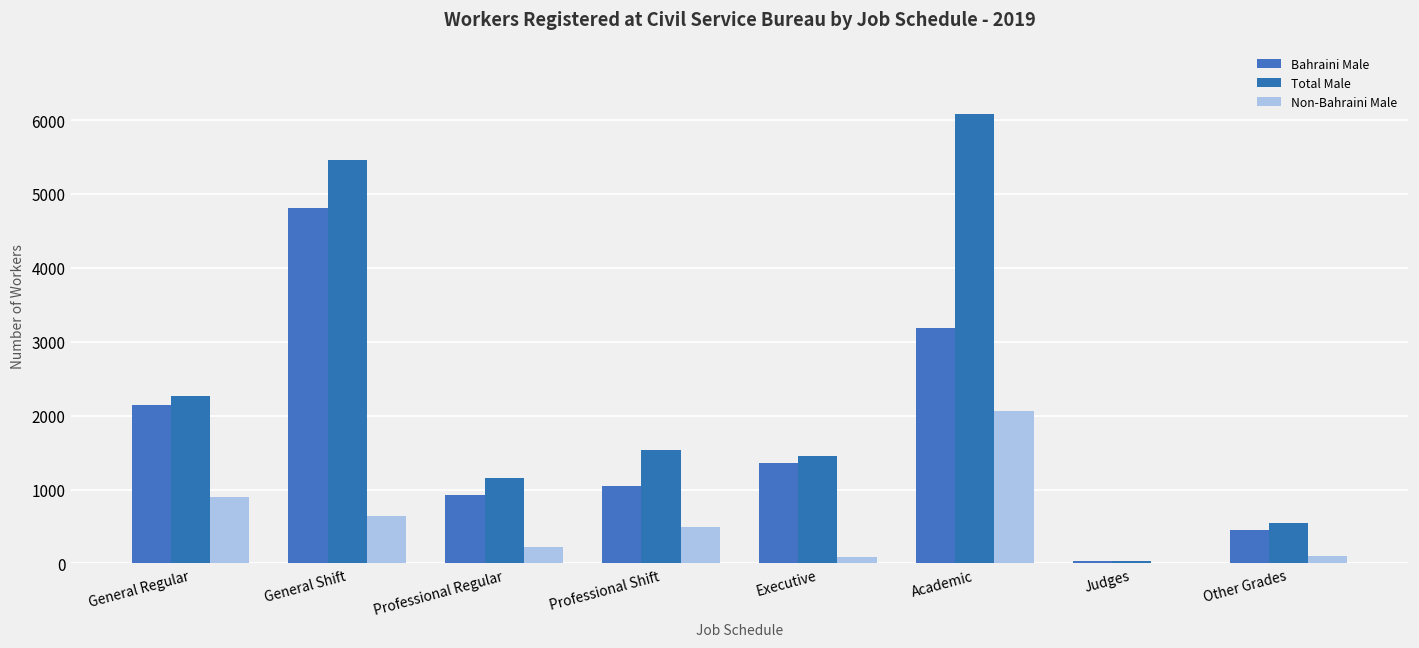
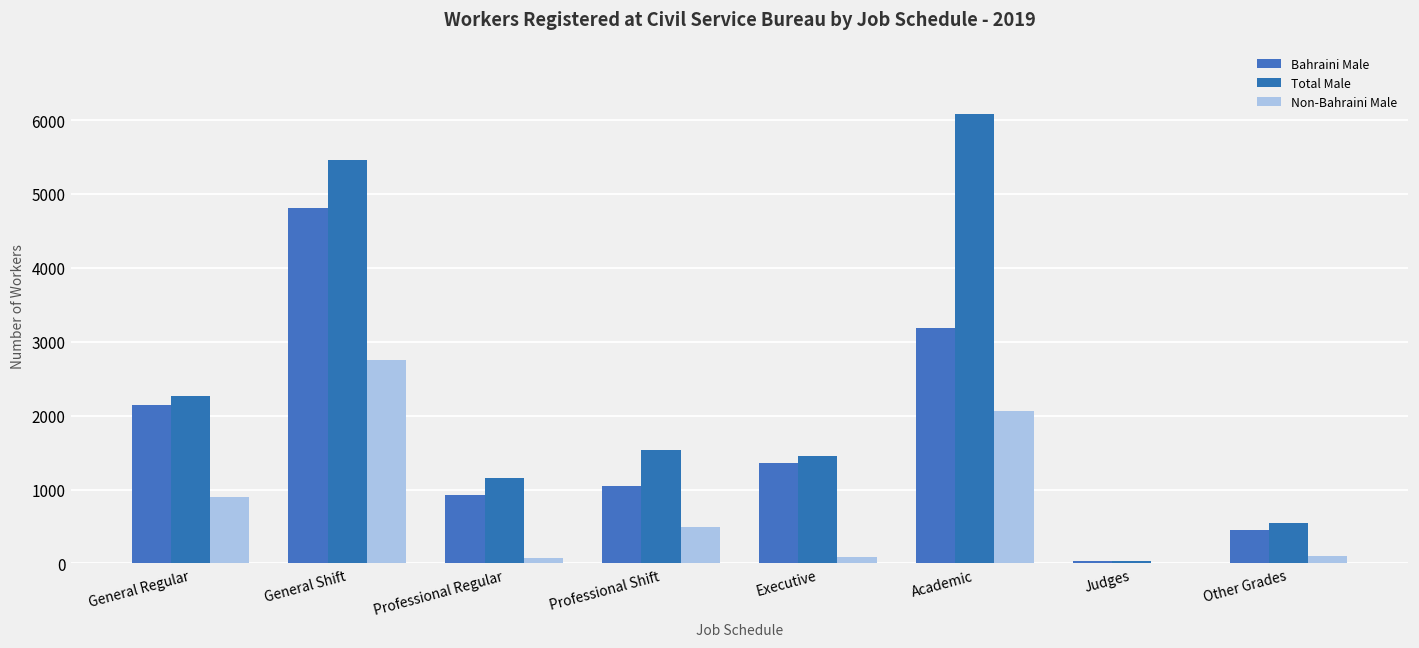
  {
    "Non-Bahraini Male": {
      "General Regular": 900,
-     "General Shift": 600,
-     "Professional Regular": 200,
+     "General Shift": 2800,
+     "Professional Regular": 100,
      "Professional Shift": 500,
      "Executive": 100,
      "Academic": 2100,
      "Other Grades": 100
    }
  }
